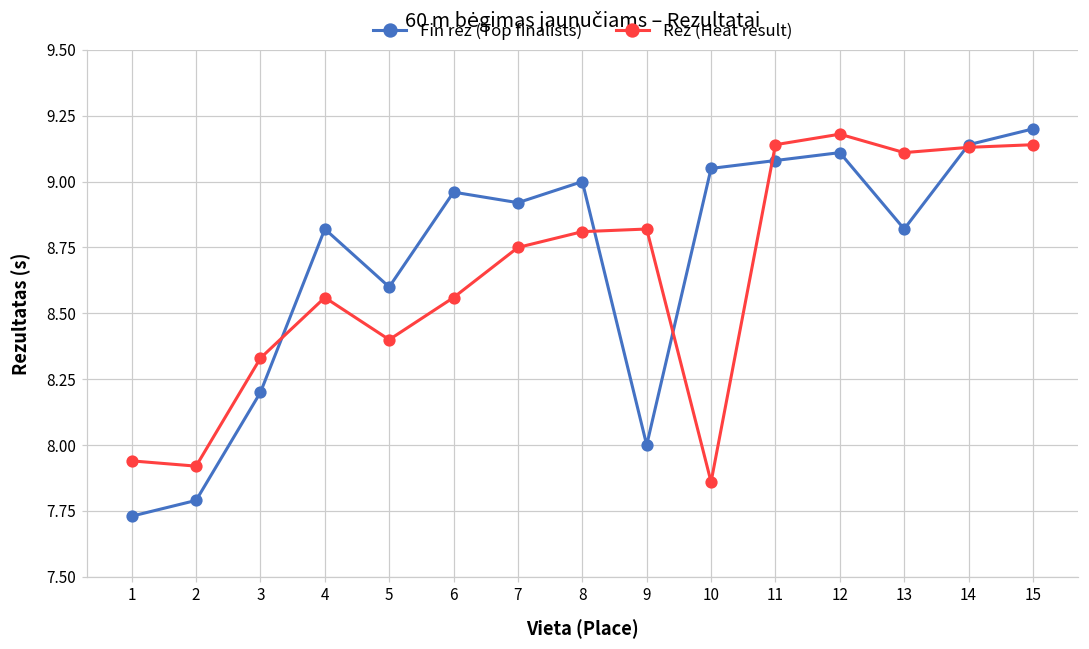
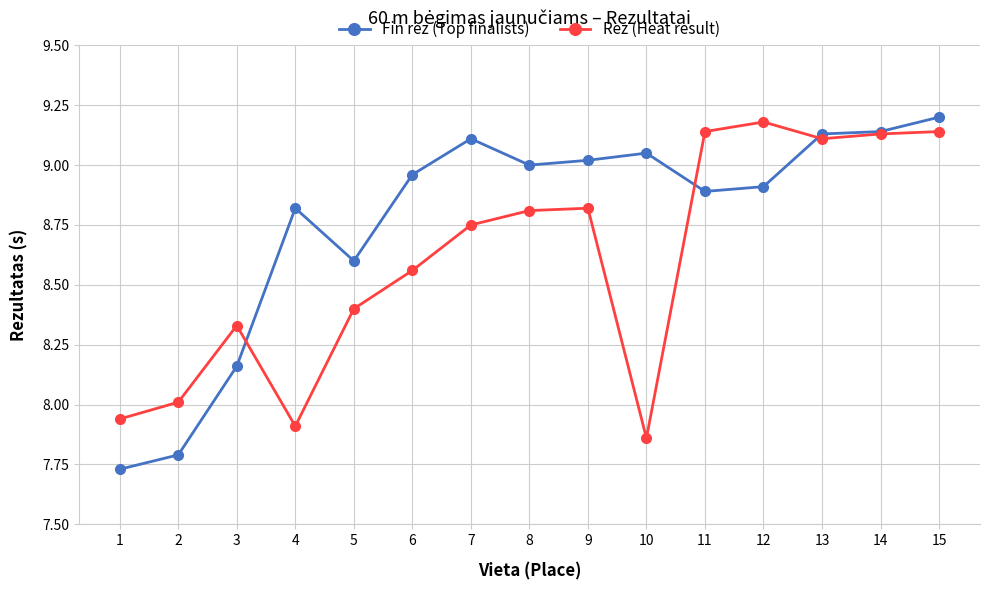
  {
    "Fin rez (Top finalists)": {
      "1": 7.73,
      "2": 7.79,
-     "3": 8.20,
+     "3": 8.16,
      "4": 8.82,
      "5": 8.60,
      "6": 8.96,
-     "7": 8.92,
+     "7": 9.11,
      "8": 9.00,
-     "9": 8.00,
+     "9": 9.02,
      "10": 9.05,
-     "11": 9.08,
-     "12": 9.11,
-     "13": 8.82,
+     "11": 8.89,
+     "12": 8.91,
+     "13": 9.13,
      "15": 9.20
    },
    "Rez (Heat result)": {
      "1": 7.94,
-     "2": 7.92,
+     "2": 8.01,
      "3": 8.33,
-     "4": 8.56,
+     "4": 7.91,
      "5": 8.40,
      "6": 8.56,
      "7": 8.75,
      "8": 8.81,
      "9": 8.82,
      "10": 7.86,
      "11": 9.14,
      "12": 9.18,
      "13": 9.11,
      "15": 9.14
    }
  }
